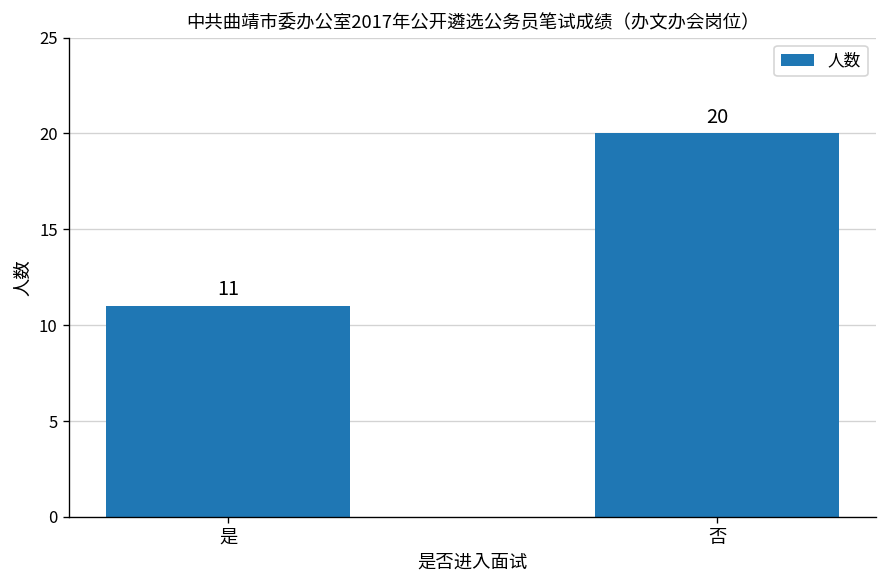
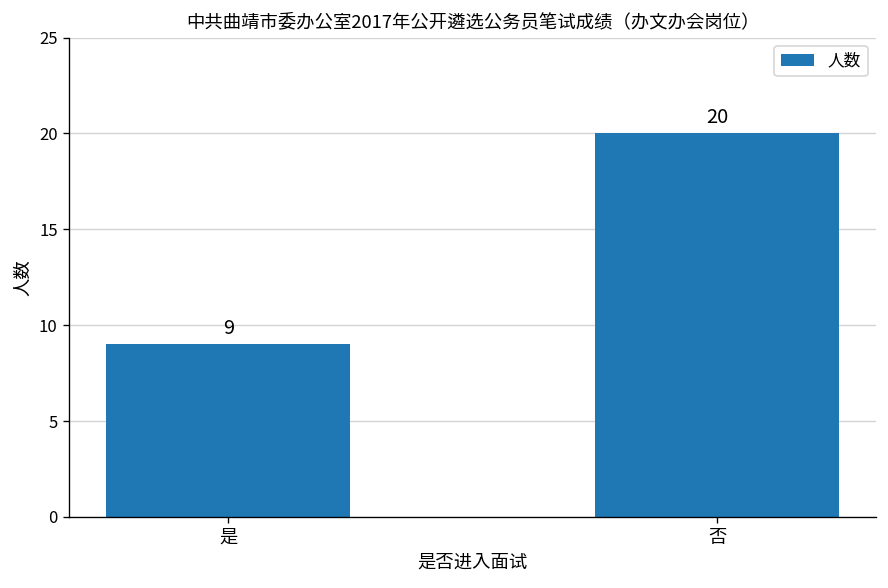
  {
-   "是": 11,
+   "是": 9,
    "否": 20
  }
